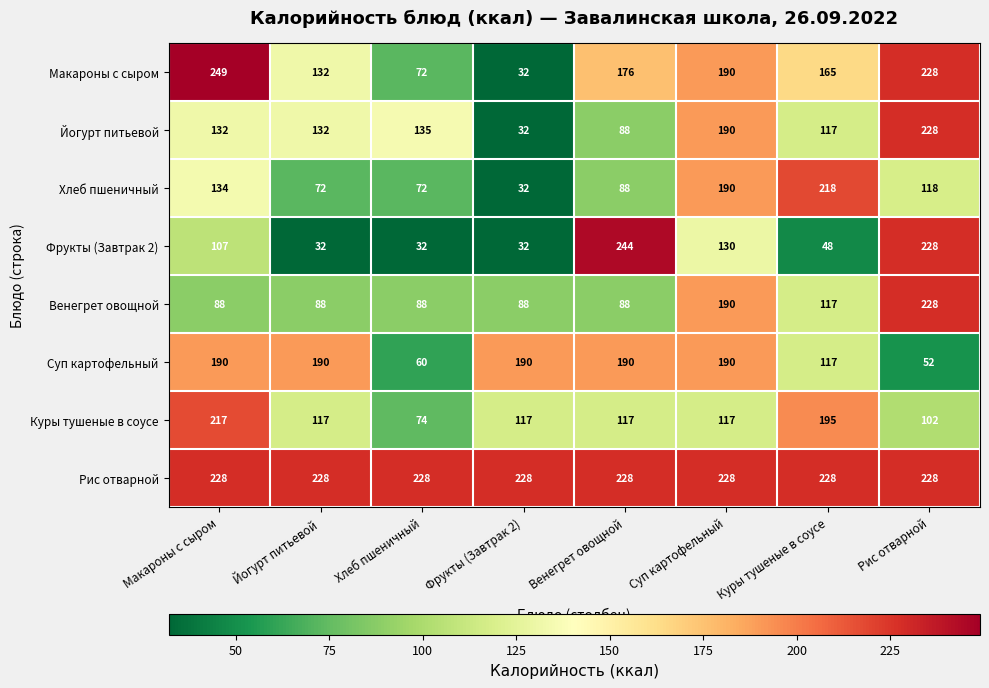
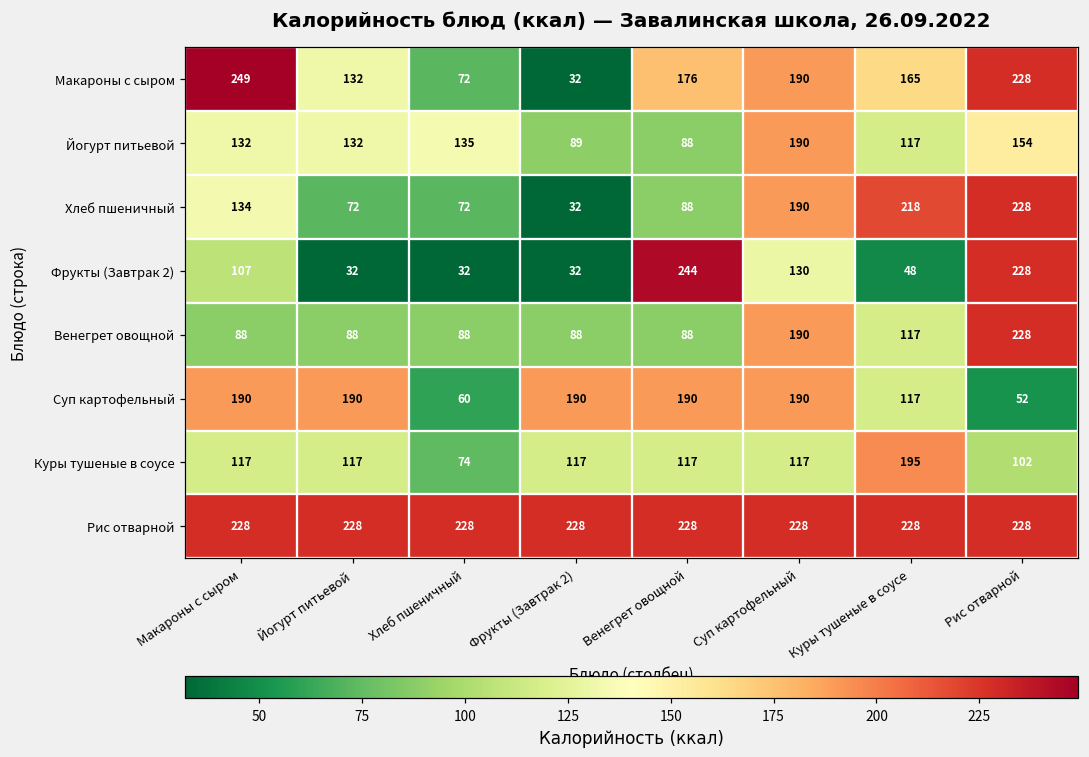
  {
    "Макароны с сыром": {
      "Макароны с сыром": 249,
      "Йогурт питьевой": 132,
      "Хлеб пшеничный": 72,
      "Фрукты (Завтрак 2)": 32,
      "Венегрет овощной": 176,
      "Суп картофельный": 190,
      "Куры тушеные в соусе": 165,
      "Рис отварной": 228
    },
    "Йогурт питьевой": {
      "Макароны с сыром": 132,
      "Йогурт питьевой": 132,
      "Хлеб пшеничный": 135,
-     "Фрукты (Завтрак 2)": 32,
+     "Фрукты (Завтрак 2)": 89,
      "Венегрет овощной": 88,
      "Суп картофельный": 190,
      "Куры тушеные в соусе": 117,
-     "Рис отварной": 228
+     "Рис отварной": 154
    },
    "Хлеб пшеничный": {
      "Макароны с сыром": 134,
      "Йогурт питьевой": 72,
      "Хлеб пшеничный": 72,
      "Фрукты (Завтрак 2)": 32,
      "Венегрет овощной": 88,
      "Суп картофельный": 190,
      "Куры тушеные в соусе": 218,
-     "Рис отварной": 118
+     "Рис отварной": 228
    },
    "Фрукты (Завтрак 2)": {
      "Макароны с сыром": 107,
      "Йогурт питьевой": 32,
      "Хлеб пшеничный": 32,
      "Фрукты (Завтрак 2)": 32,
      "Венегрет овощной": 244,
      "Суп картофельный": 130,
      "Куры тушеные в соусе": 48,
      "Рис отварной": 228
    },
    "Венегрет овощной": {
      "Макароны с сыром": 88,
      "Йогурт питьевой": 88,
      "Хлеб пшеничный": 88,
      "Фрукты (Завтрак 2)": 88,
      "Венегрет овощной": 88,
      "Суп картофельный": 190,
      "Куры тушеные в соусе": 117,
      "Рис отварной": 228
    },
    "Суп картофельный": {
      "Макароны с сыром": 190,
      "Йогурт питьевой": 190,
      "Хлеб пшеничный": 60,
      "Фрукты (Завтрак 2)": 190,
      "Венегрет овощной": 190,
      "Суп картофельный": 190,
      "Куры тушеные в соусе": 117,
      "Рис отварной": 52
    },
    "Куры тушеные в соусе": {
-     "Макароны с сыром": 217,
+     "Макароны с сыром": 117,
      "Йогурт питьевой": 117,
      "Хлеб пшеничный": 74,
      "Фрукты (Завтрак 2)": 117,
      "Венегрет овощной": 117,
      "Суп картофельный": 117,
      "Куры тушеные в соусе": 195,
      "Рис отварной": 102
    },
    "Рис отварной": {
      "Макароны с сыром": 228,
      "Йогурт питьевой": 228,
      "Хлеб пшеничный": 228,
      "Фрукты (Завтрак 2)": 228,
      "Венегрет овощной": 228,
      "Суп картофельный": 228,
      "Куры тушеные в соусе": 228,
      "Рис отварной": 228
    }
  }
